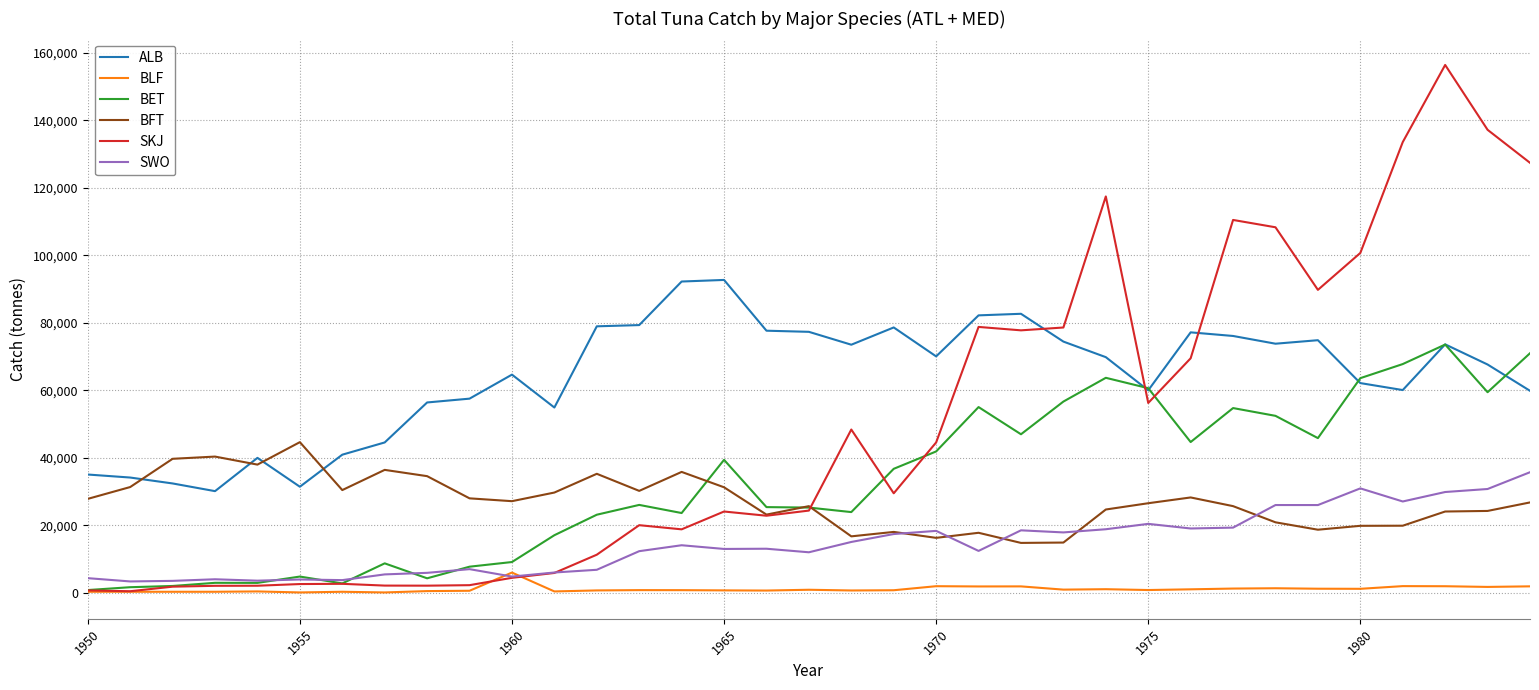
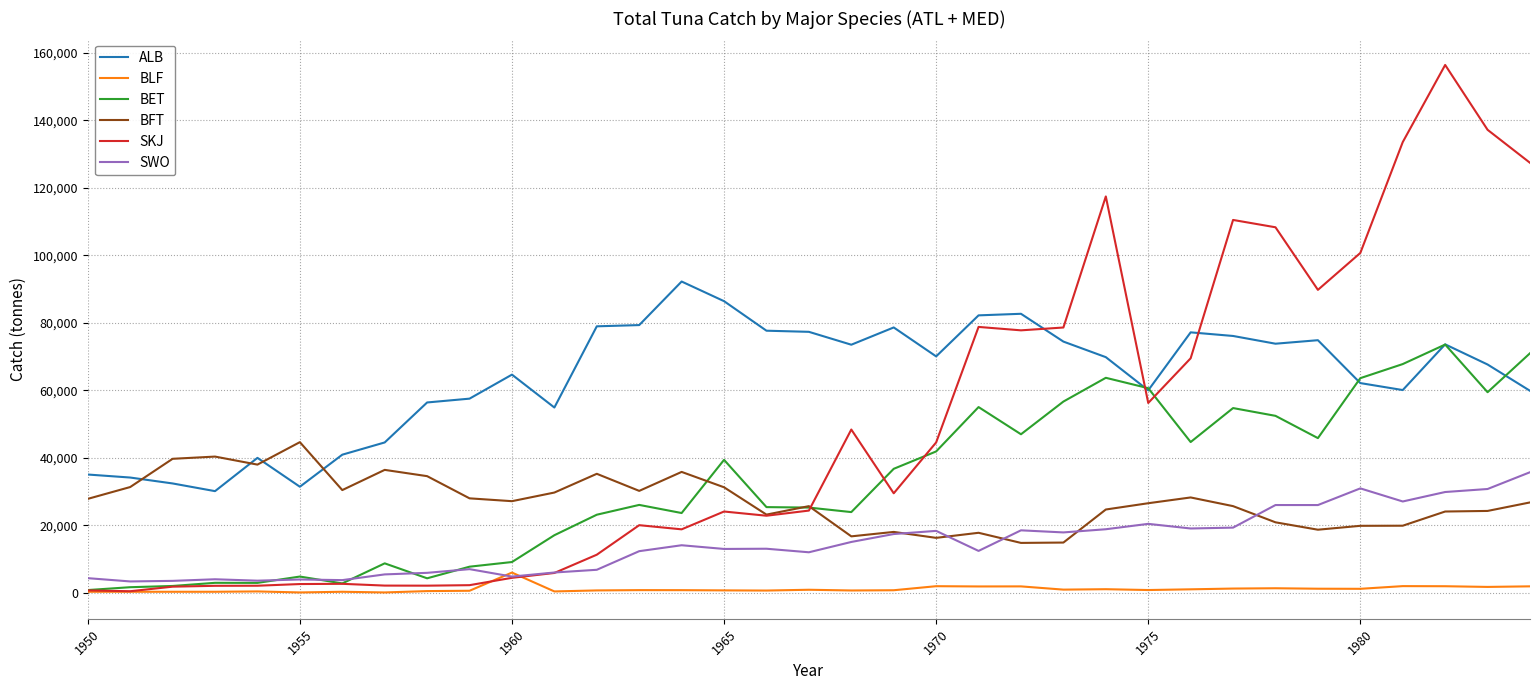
  {
    "ALB": {
      "1950": "35,000",
      "1955": "31,000",
      "1960": "65,000",
-     "1965": "93,000",
+     "1965": "86,000",
      "1970": "70,000",
      "1980": "62,000"
    },
    "BLF": {
      "1955": "0",
      "1960": "6,000",
      "1965": "1,000",
      "1970": "2,000",
      "1975": "1,000",
      "1980": "1,000"
    },
    "BET": {
      "1955": "5,000",
      "1960": "9,000",
      "1965": "39,000",
      "1970": "42,000",
      "1980": "64,000"
    },
    "BFT": {
      "1950": "28,000",
      "1955": "45,000",
      "1960": "27,000",
      "1965": "31,000",
      "1970": "16,000",
      "1975": "27,000",
      "1980": "20,000"
    },
    "SKJ": {
      "1955": "3,000",
      "1965": "24,000",
      "1970": "45,000",
      "1975": "56,000",
      "1980": "101,000"
    },
    "SWO": {
      "1950": "4,000",
      "1955": "4,000",
      "1965": "13,000",
      "1970": "18,000",
      "1975": "20,000",
      "1980": "31,000"
    }
  }
